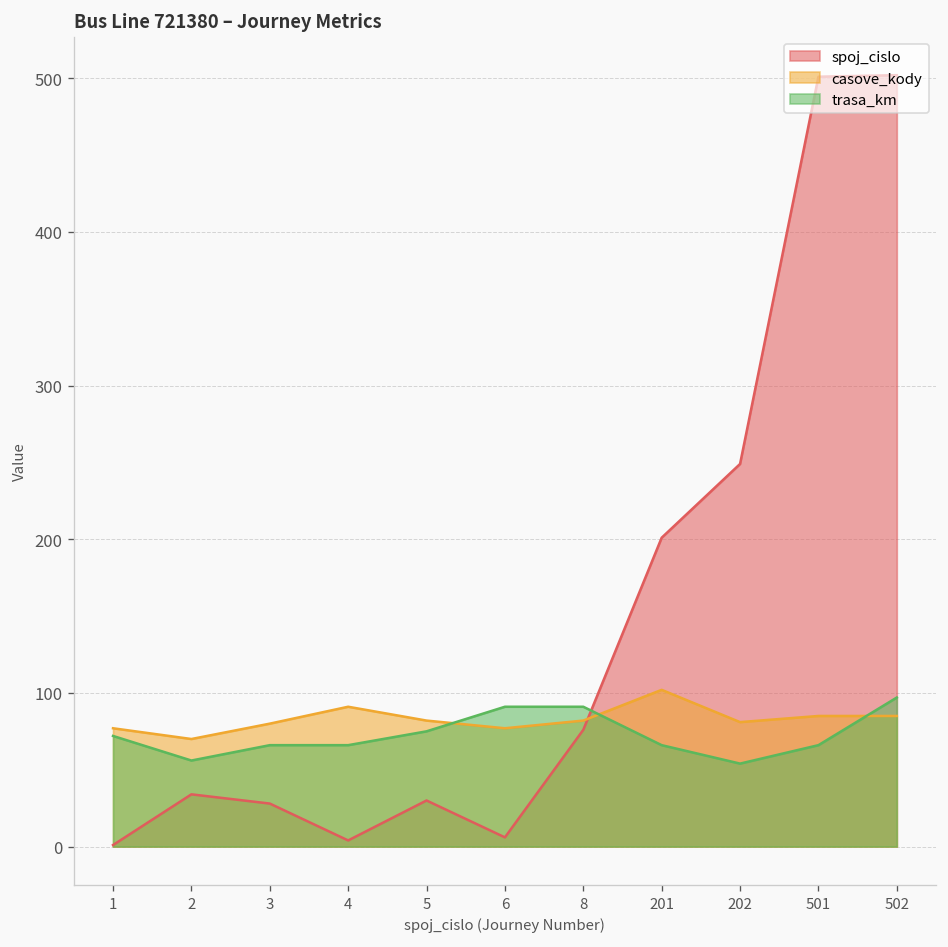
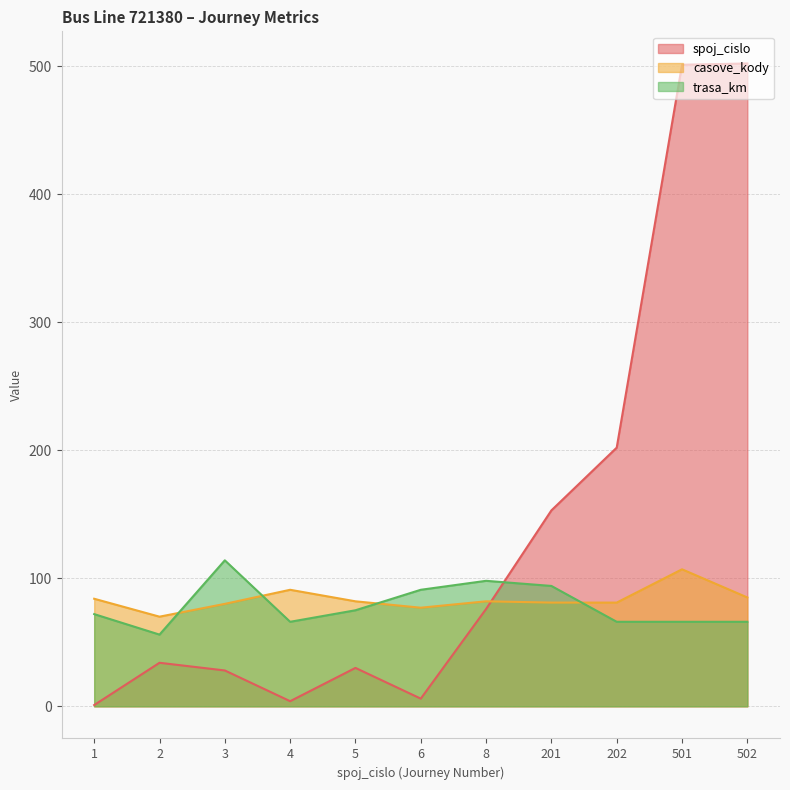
  {
    "spoj_cislo": {
      "1": 1,
      "2": 34,
      "3": 28,
      "4": 4,
      "5": 30,
      "6": 6,
      "8": 76,
-     "201": 201,
-     "202": 249
+     "201": 153,
+     "202": 202
    },
    "casove_kody": {
-     "1": 77,
+     "1": 84,
      "2": 70,
      "3": 80,
      "4": 91,
      "5": 82,
      "6": 77,
      "8": 82,
-     "201": 102,
+     "201": 81,
      "202": 81,
-     "501": 85,
+     "501": 107,
      "502": 85
    },
    "trasa_km": {
      "1": 72,
      "2": 56,
-     "3": 66,
+     "3": 114,
      "4": 66,
      "5": 75,
      "6": 91,
-     "8": 91,
-     "201": 66,
-     "202": 54,
+     "8": 98,
+     "201": 94,
+     "202": 66,
      "501": 66,
-     "502": 97
+     "502": 66
    }
  }
